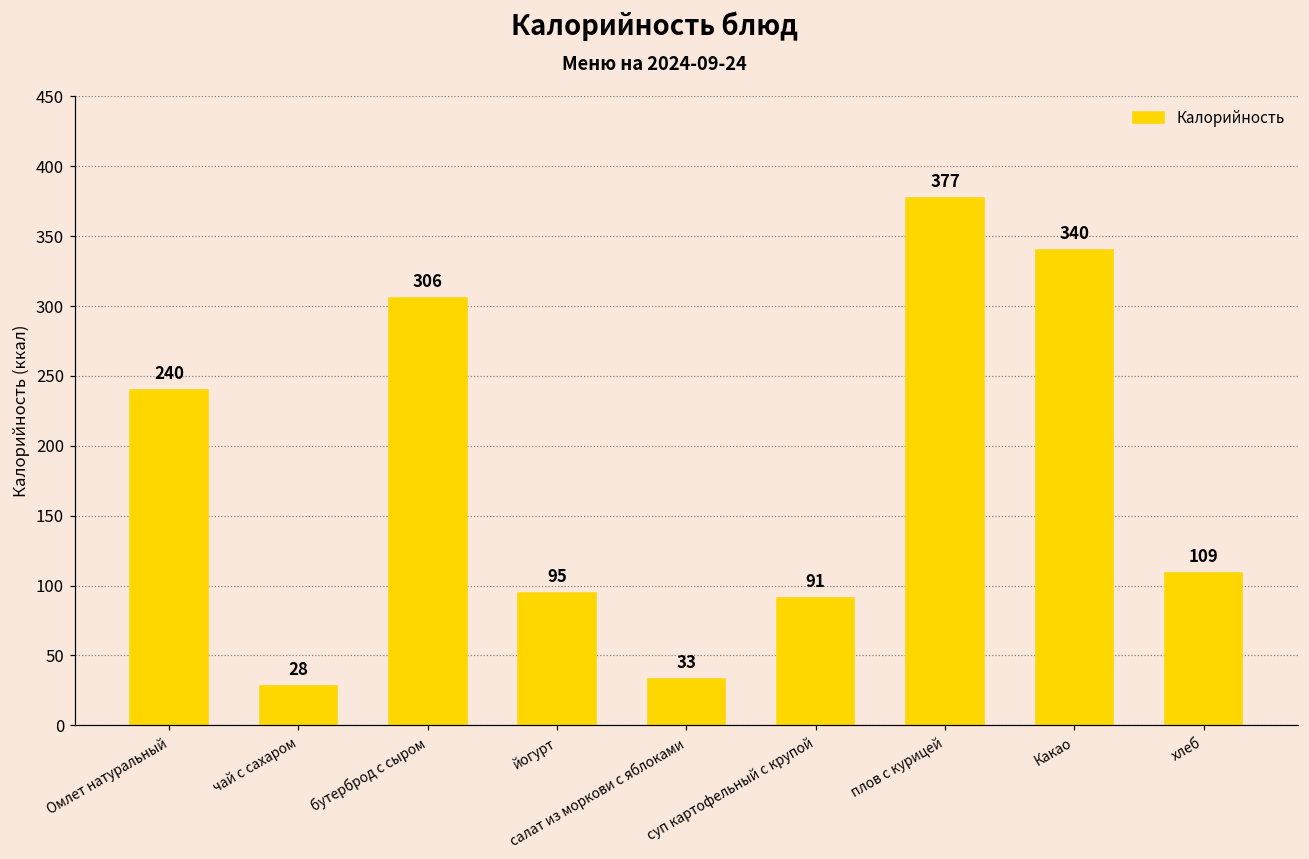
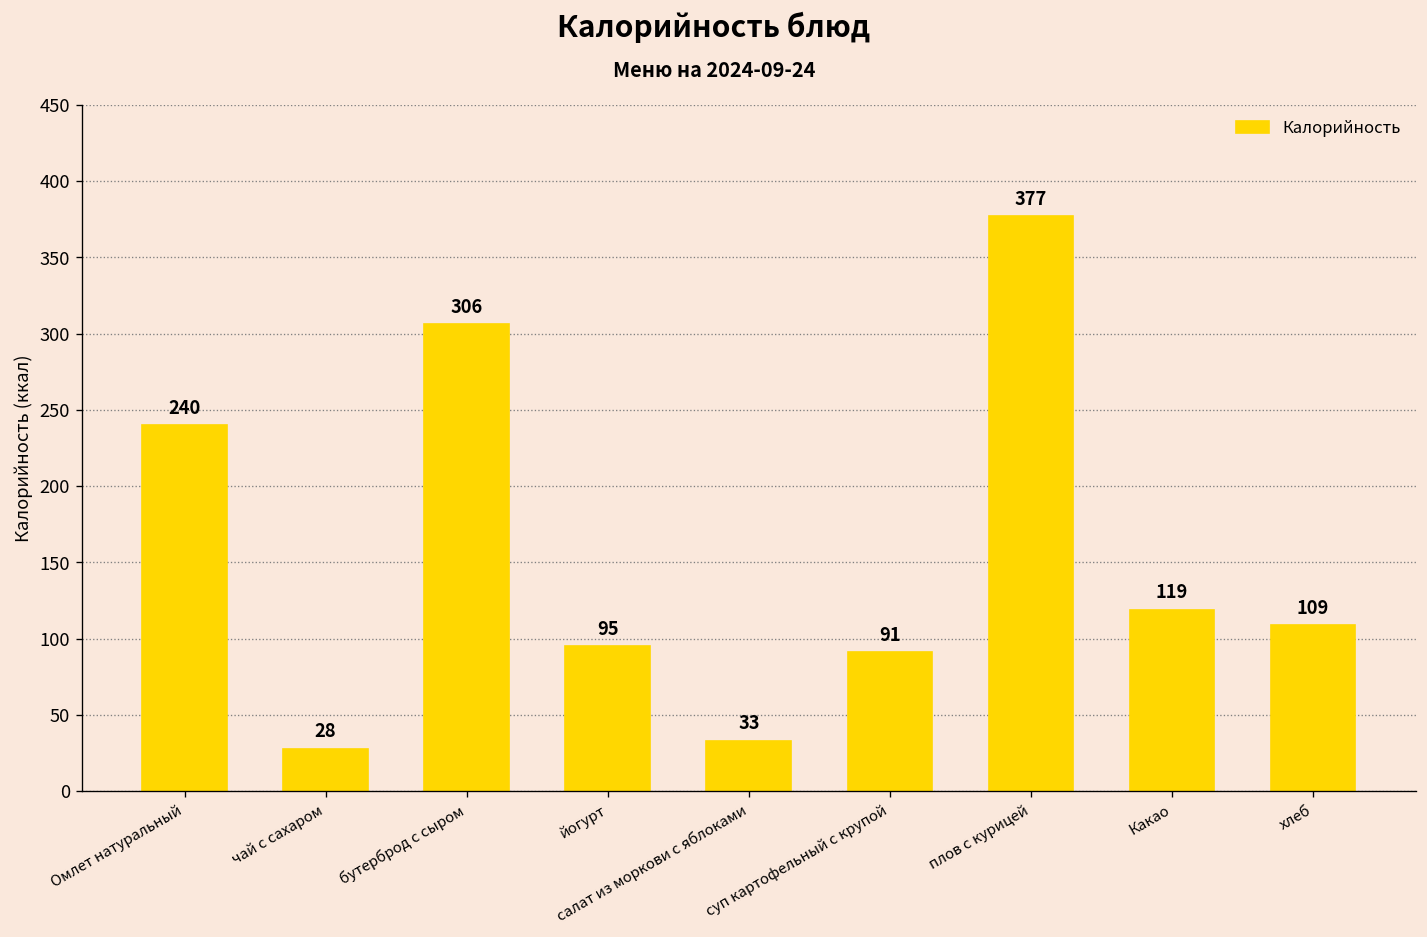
  {
    "Омлет натуральный": 240,
    "чай с сахаром": 28,
    "бутерброд с сыром": 306,
    "йогурт": 95,
    "салат из моркови с яблоками": 33,
    "суп картофельный с крупой": 91,
    "плов с курицей": 377,
-   "Какао": 340,
+   "Какао": 119,
    "хлеб": 109
  }
